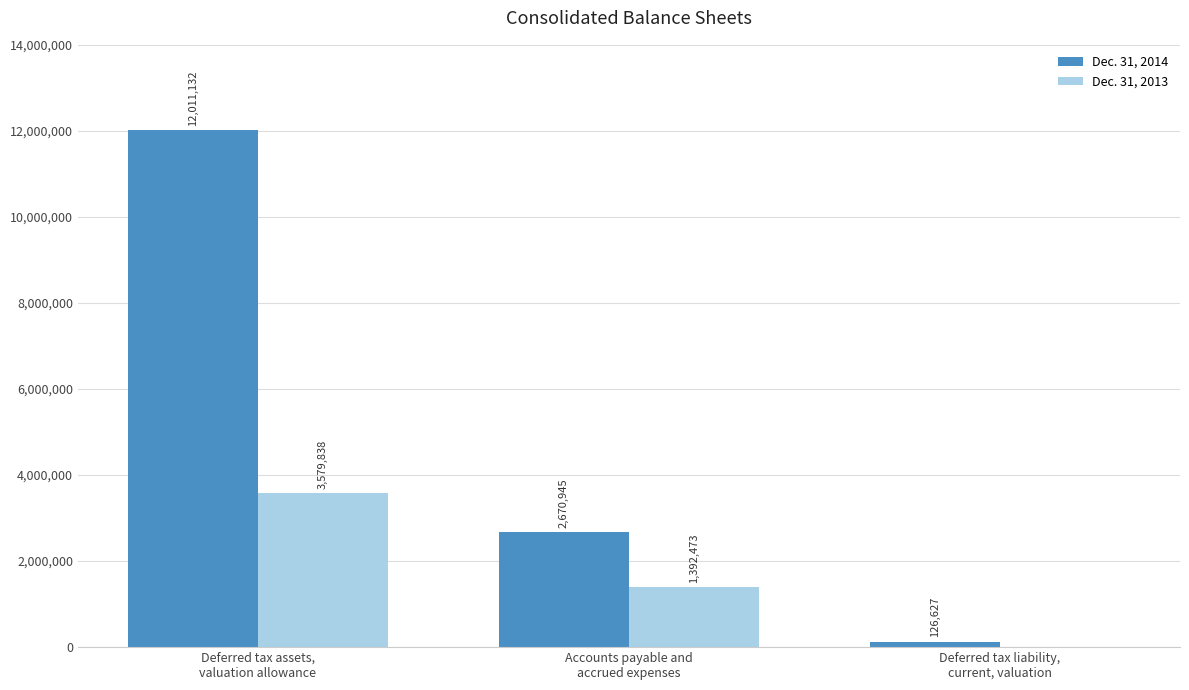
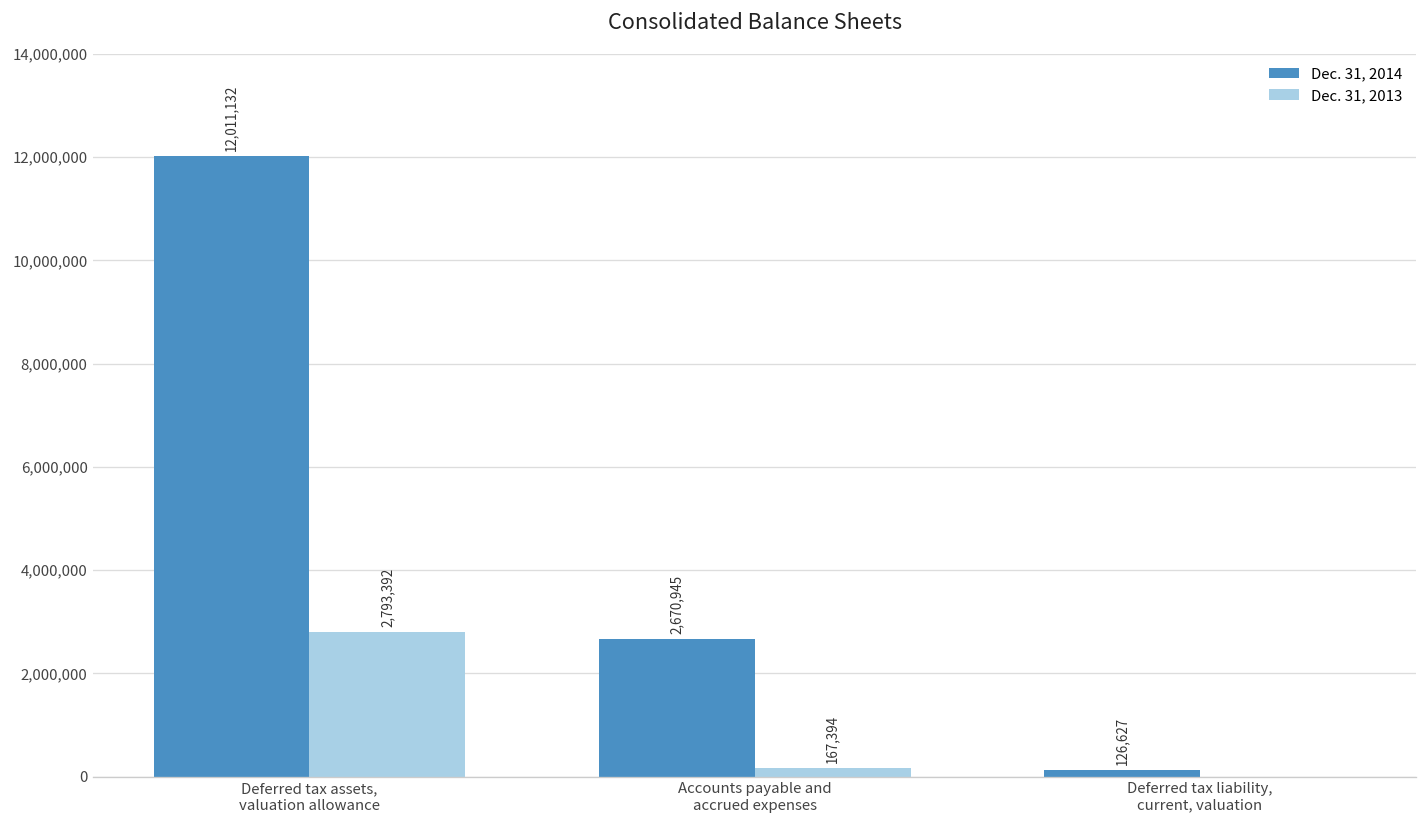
  {
    "Dec. 31, 2014": {
      "Deferred tax assets, valuation allowance": "12,011,132",
      "Accounts payable and accrued expenses": "2,670,945",
      "Deferred tax liability, current, valuation": "126,627"
    },
    "Dec. 31, 2013": {
-     "Deferred tax assets, valuation allowance": "3,579,838",
-     "Accounts payable and accrued expenses": "1,392,473"
+     "Deferred tax assets, valuation allowance": "2,793,392",
+     "Accounts payable and accrued expenses": "167,394"
    }
  }
